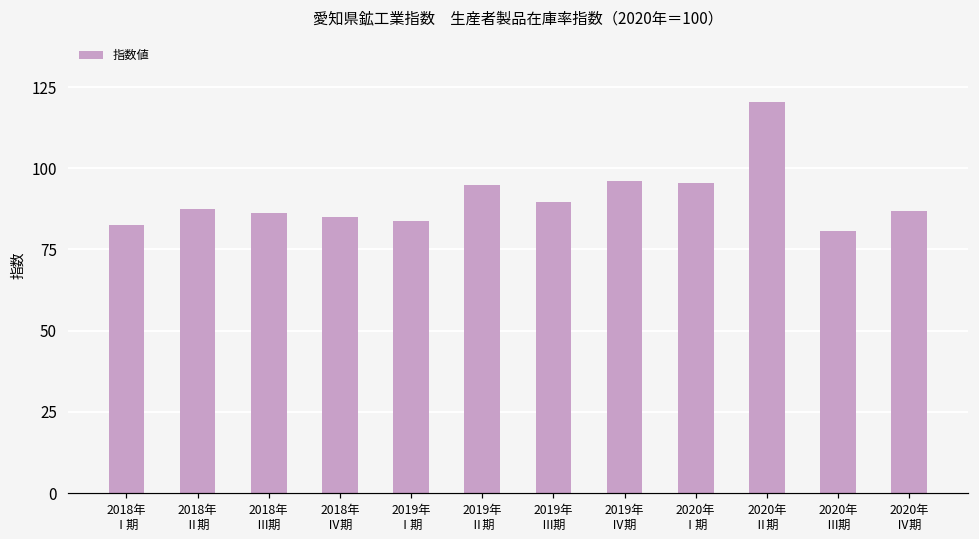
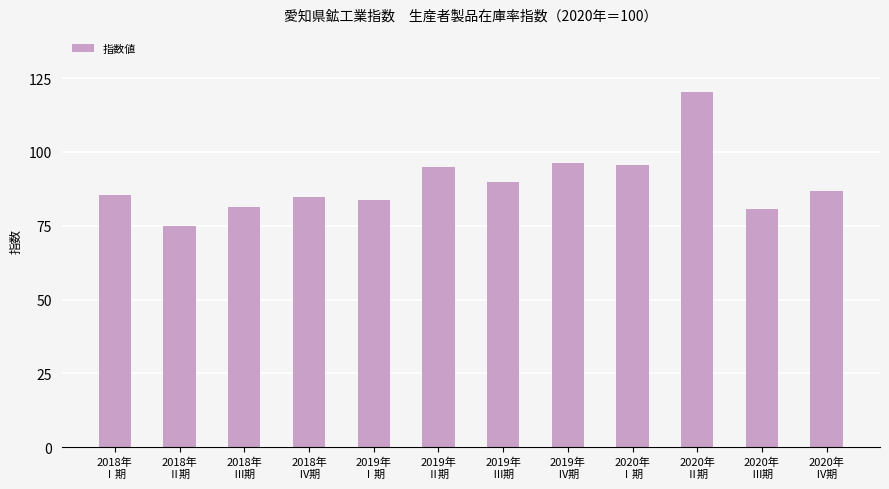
  {
-   "2018年 Ⅰ期": 83,
-   "2018年 Ⅱ期": 88,
-   "2018年 Ⅲ期": 86,
+   "2018年 Ⅰ期": 86,
+   "2018年 Ⅱ期": 75,
+   "2018年 Ⅲ期": 81,
    "2018年 Ⅳ期": 85,
    "2019年 Ⅰ期": 84,
    "2019年 Ⅱ期": 95,
    "2019年 Ⅲ期": 90,
    "2019年 Ⅳ期": 96,
    "2020年 Ⅰ期": 96,
    "2020年 Ⅱ期": 120,
    "2020年 Ⅲ期": 81,
    "2020年 Ⅳ期": 87
  }
